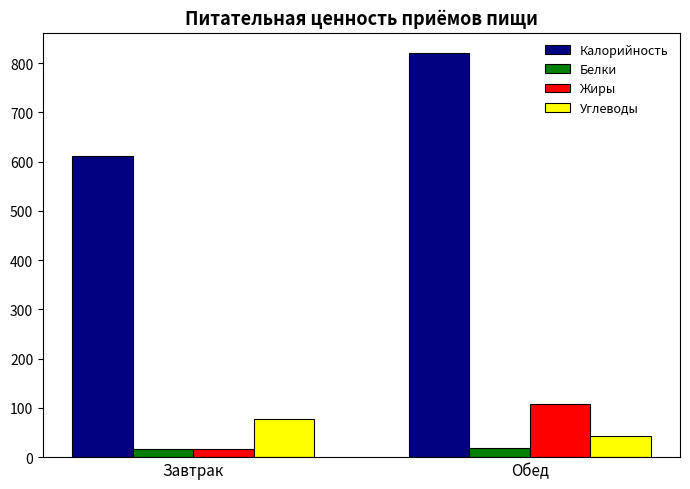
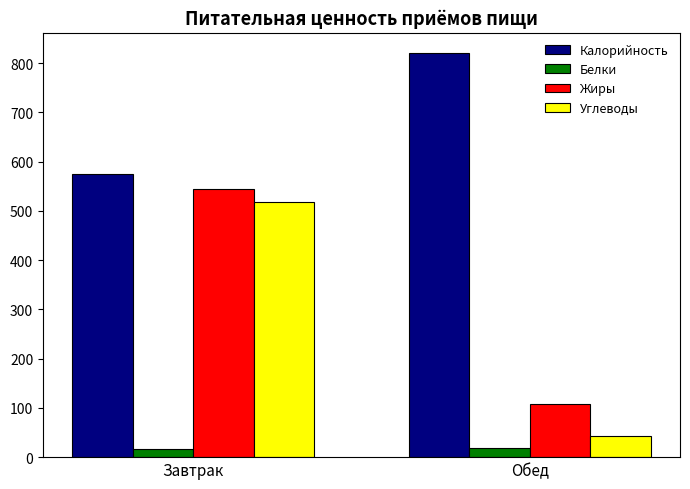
  {
    "Калорийность": {
-     "Завтрак": 610,
+     "Завтрак": 570,
      "Обед": 820
    },
    "Белки": {
      "Завтрак": 20,
      "Обед": 20
    },
    "Жиры": {
-     "Завтрак": 20,
+     "Завтрак": 540,
      "Обед": 110
    },
    "Углеводы": {
-     "Завтрак": 80,
+     "Завтрак": 520,
      "Обед": 40
    }
  }
